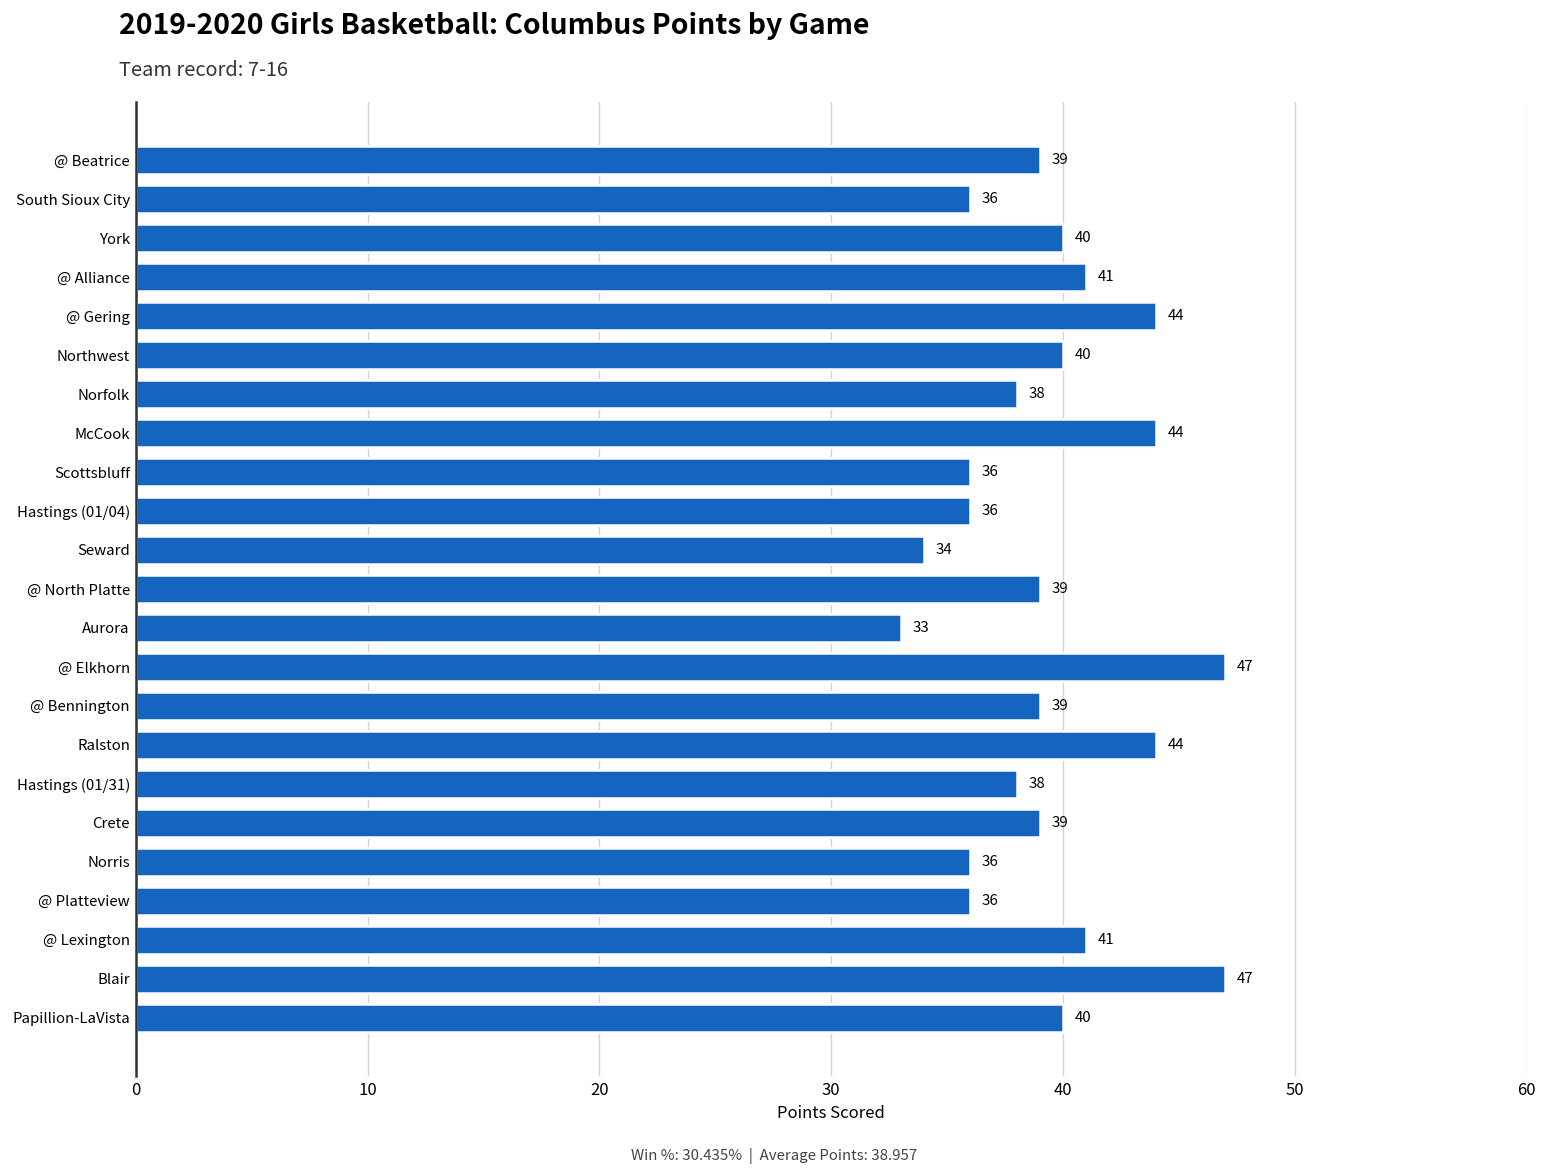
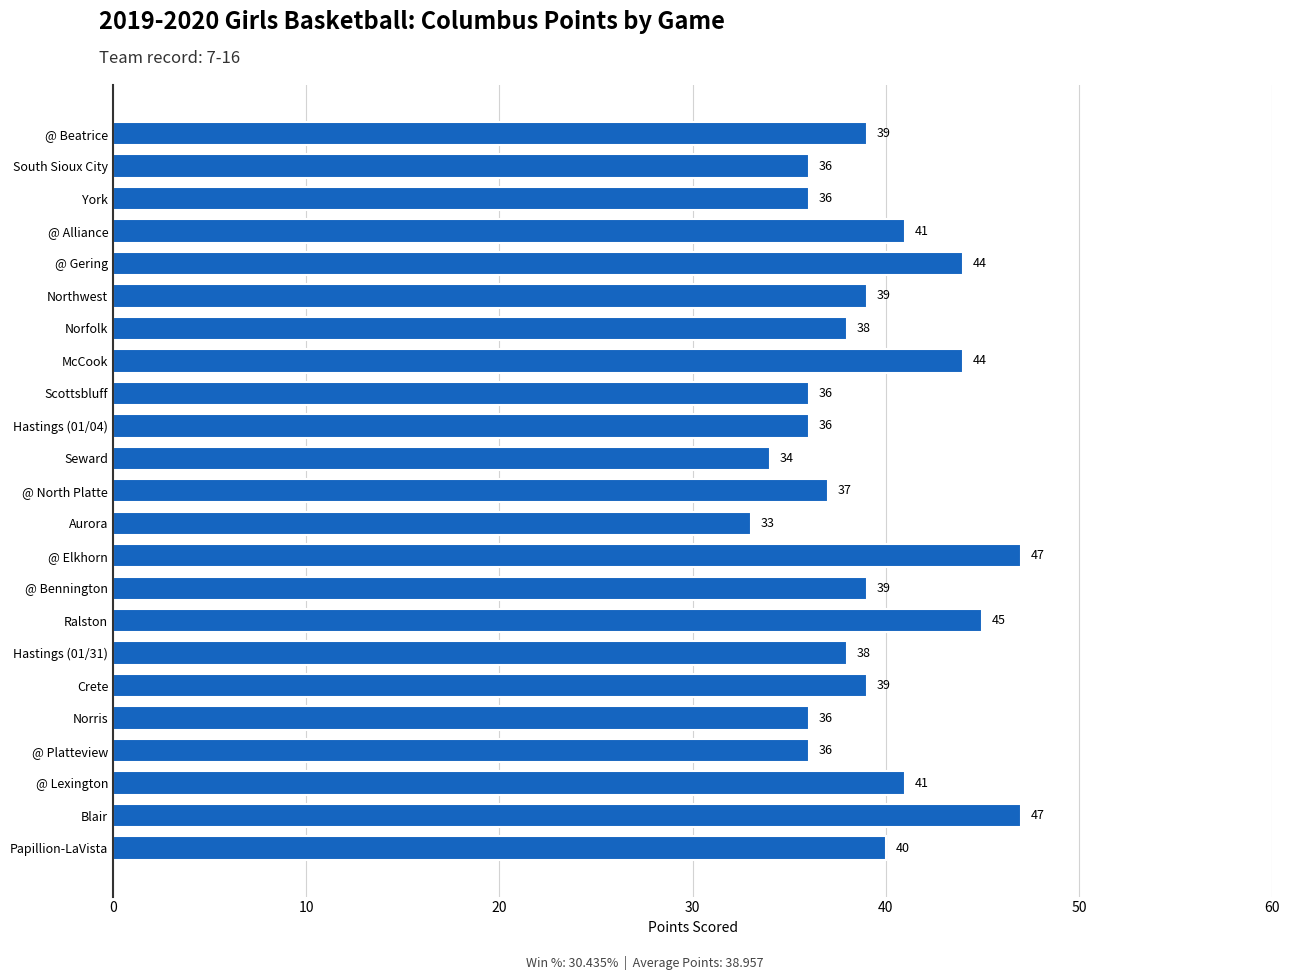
  {
    "@ Beatrice": 39,
    "South Sioux City": 36,
-   "York": 40,
+   "York": 36,
    "@ Alliance": 41,
    "@ Gering": 44,
-   "Northwest": 40,
+   "Northwest": 39,
    "Norfolk": 38,
    "McCook": 44,
    "Scottsbluff": 36,
    "Hastings (01/04)": 36,
    "Seward": 34,
-   "@ North Platte": 39,
+   "@ North Platte": 37,
    "Aurora": 33,
    "@ Elkhorn": 47,
    "@ Bennington": 39,
-   "Ralston": 44,
+   "Ralston": 45,
    "Hastings (01/31)": 38,
    "Crete": 39,
    "Norris": 36,
    "@ Platteview": 36,
    "@ Lexington": 41,
    "Blair": 47,
    "Papillion-LaVista": 40
  }
